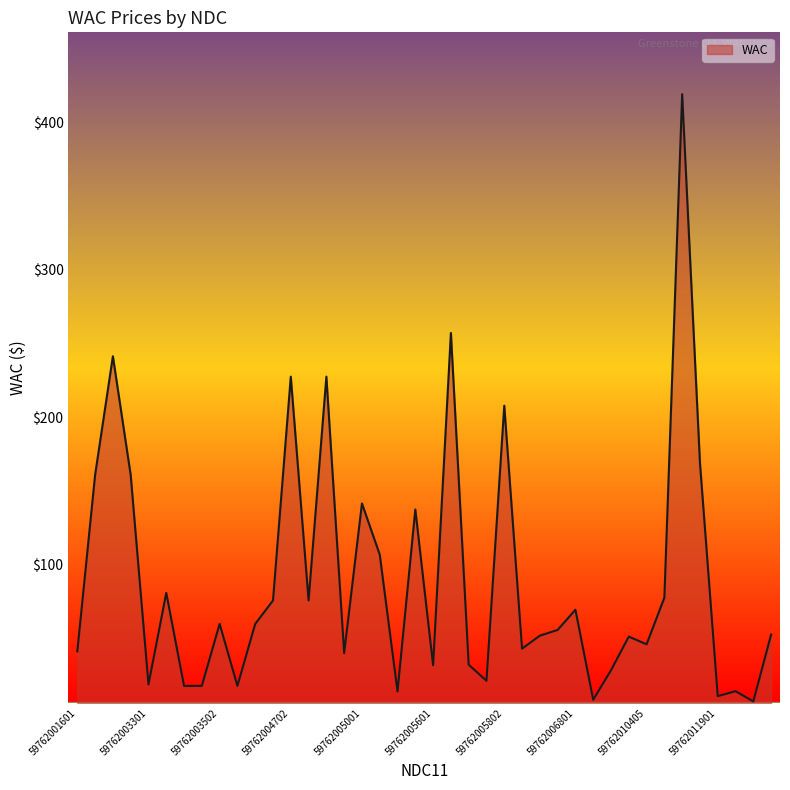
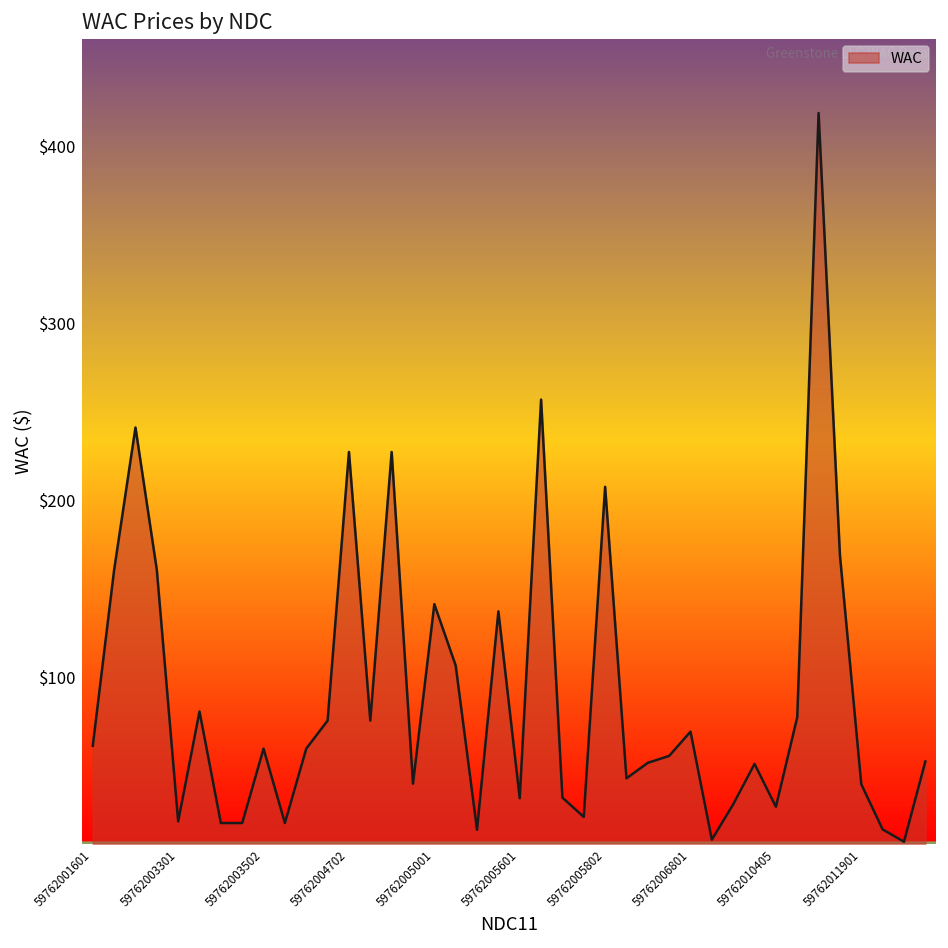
  {
-   "59762001601": "$41",
+   "59762001601": "$62",
    "59762003301": "$19",
    "59762003502": "$60",
    "59762004702": "$228",
    "59762005001": "$142",
    "59762005601": "$32",
    "59762005802": "$208",
    "59762006801": "$70",
-   "59762010405": "$46",
-   "59762011901": "$11"
+   "59762010405": "$27",
+   "59762011901": "$40"
  }
